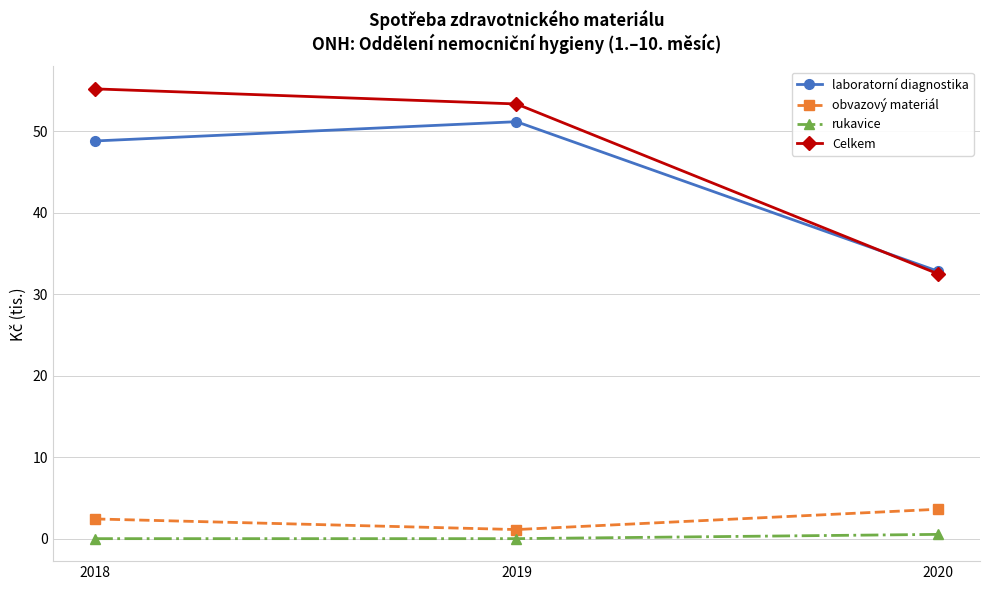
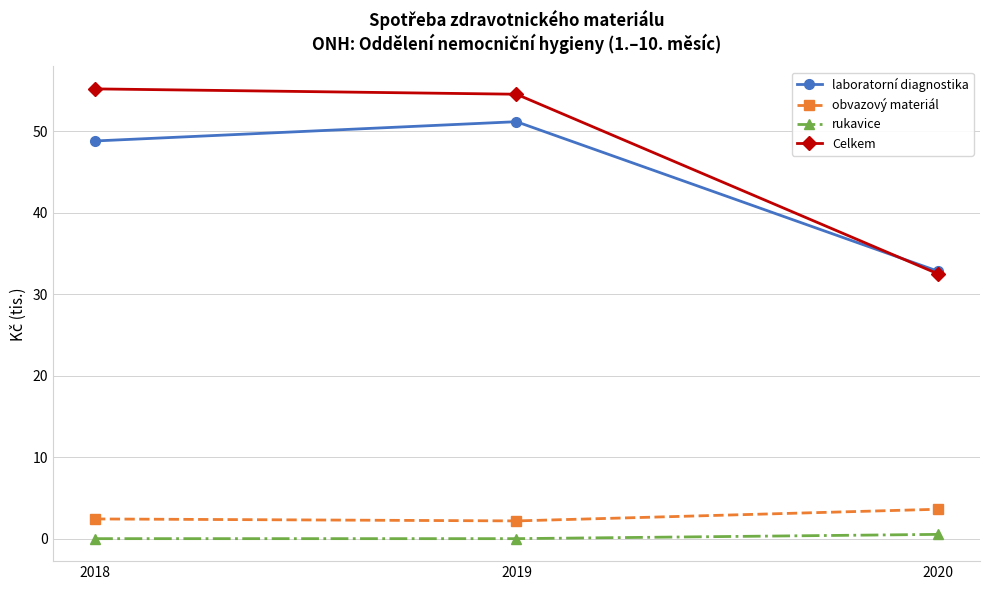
  {
    "laboratorní diagnostika": {
      "2018": 49,
      "2019": 51,
      "2020": 33
    },
    "obvazový materiál": {
      "2018": 2,
-     "2019": 1,
+     "2019": 2,
      "2020": 4
    },
    "rukavice": {
      "2018": 0,
      "2019": 0,
      "2020": 1
    },
    "Celkem": {
      "2018": 55,
-     "2019": 53,
+     "2019": 55,
      "2020": 33
    }
  }
